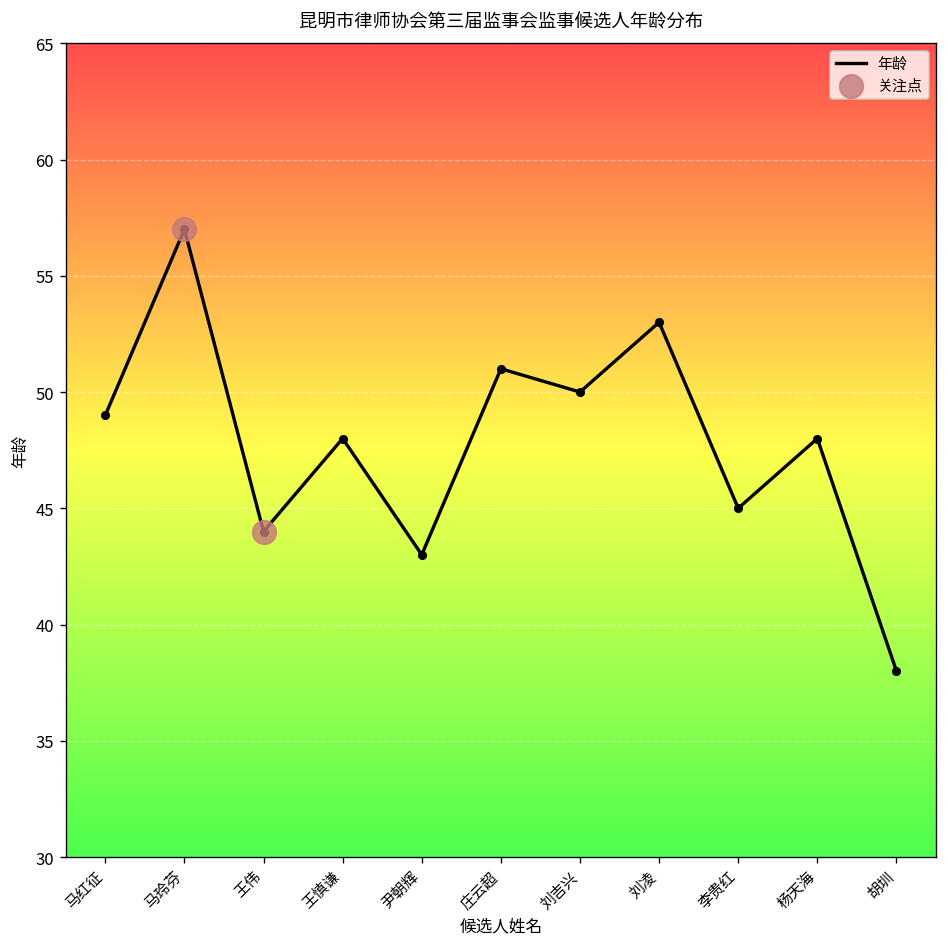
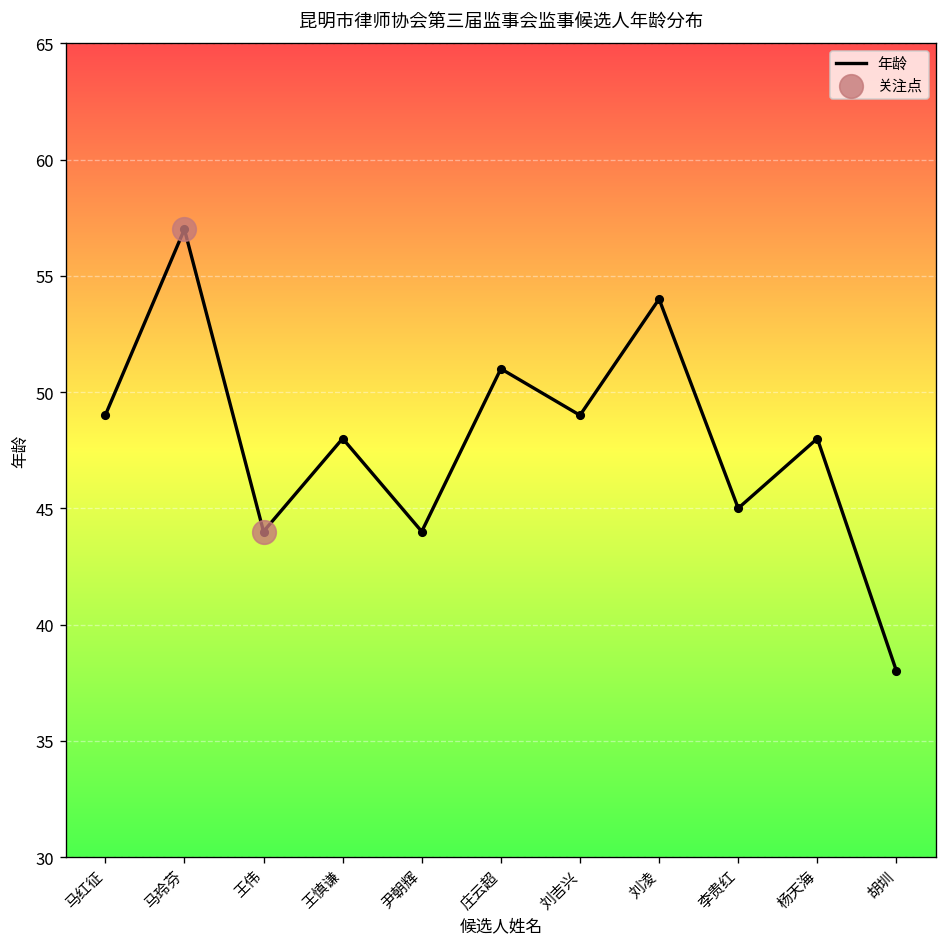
  {
    "年龄": {
      "马红征": 49,
      "王慎谦": 48,
-     "尹朝辉": 43,
+     "尹朝辉": 44,
      "庄云超": 51,
-     "刘吉兴": 50,
-     "刘凌": 53,
+     "刘吉兴": 49,
+     "刘凌": 54,
      "李贵红": 45,
      "杨天海": 48,
      "胡圳": 38
    }
  }
